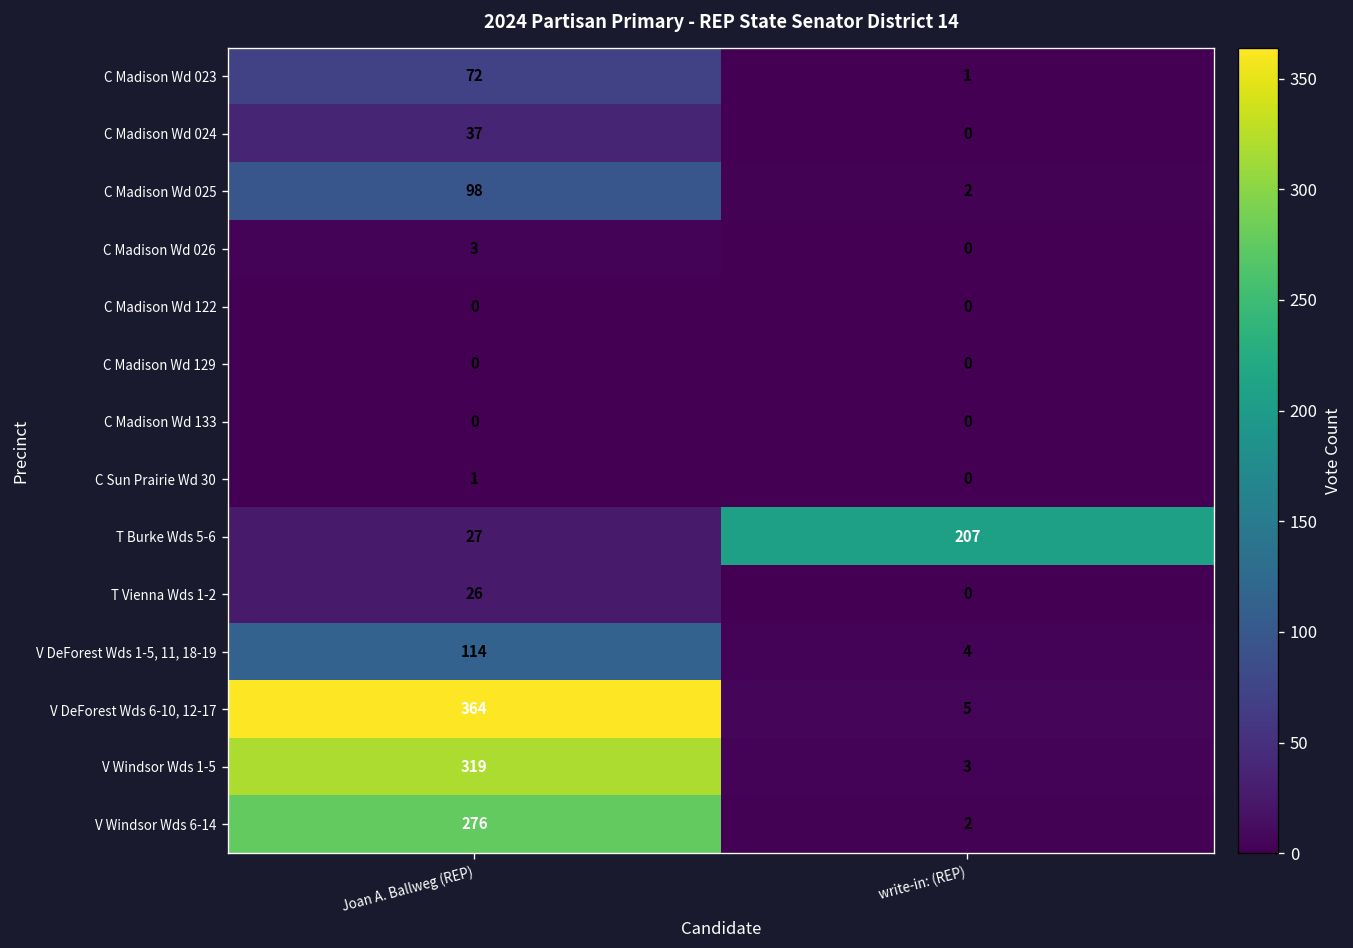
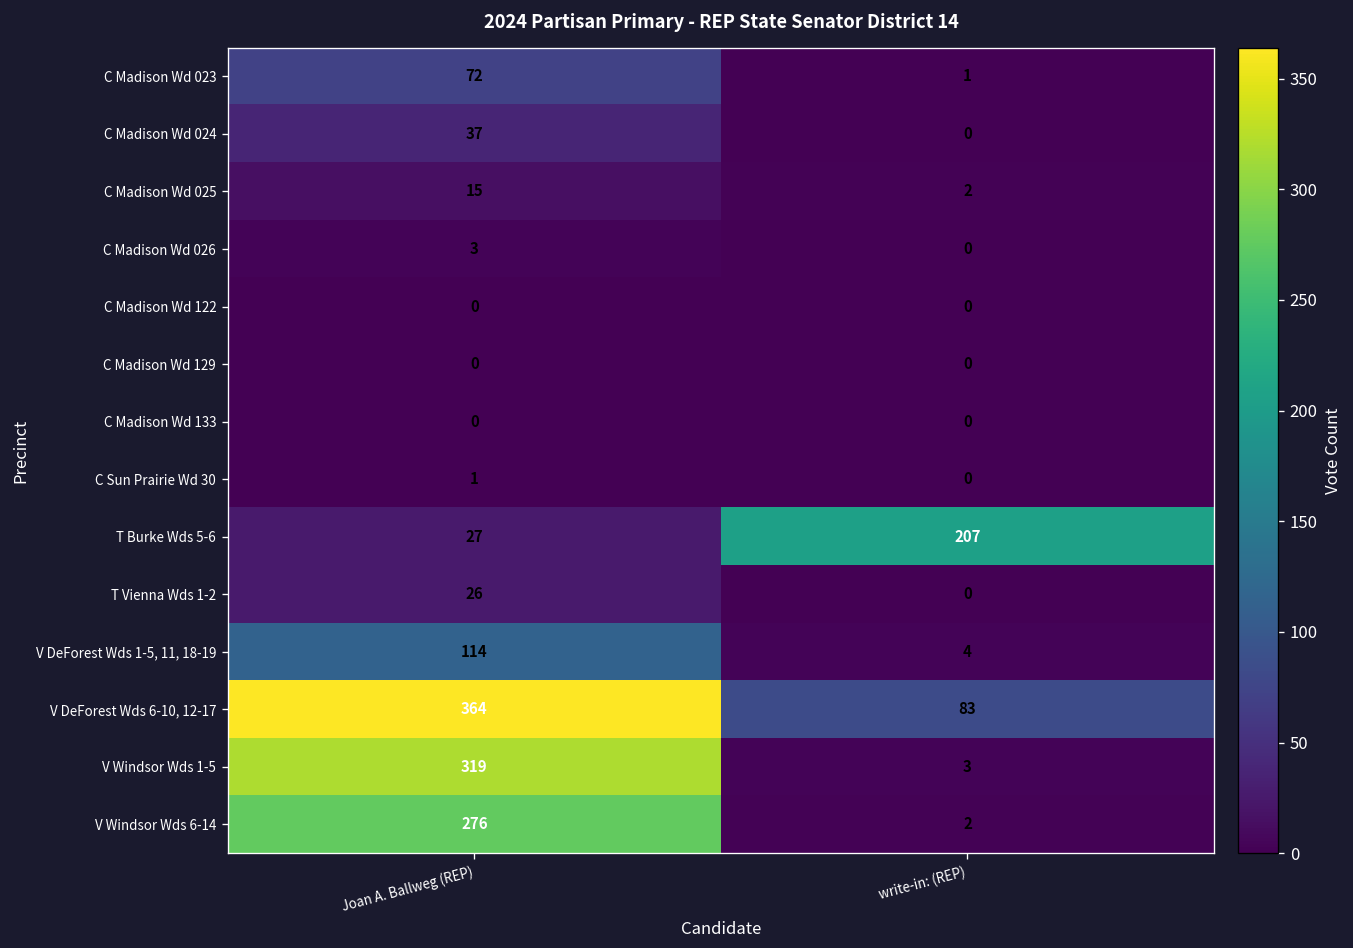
  {
    "C Madison Wd 023": {
      "Joan A. Ballweg (REP)": 72,
      "write-in: (REP)": 1
    },
    "C Madison Wd 024": {
      "Joan A. Ballweg (REP)": 37,
      "write-in: (REP)": 0
    },
    "C Madison Wd 025": {
-     "Joan A. Ballweg (REP)": 98,
+     "Joan A. Ballweg (REP)": 15,
      "write-in: (REP)": 2
    },
    "C Madison Wd 026": {
      "Joan A. Ballweg (REP)": 3,
      "write-in: (REP)": 0
    },
    "C Madison Wd 122": {
      "Joan A. Ballweg (REP)": 0,
      "write-in: (REP)": 0
    },
    "C Madison Wd 129": {
      "Joan A. Ballweg (REP)": 0,
      "write-in: (REP)": 0
    },
    "C Madison Wd 133": {
      "Joan A. Ballweg (REP)": 0,
      "write-in: (REP)": 0
    },
    "C Sun Prairie Wd 30": {
      "Joan A. Ballweg (REP)": 1,
      "write-in: (REP)": 0
    },
    "T Burke Wds 5-6": {
      "Joan A. Ballweg (REP)": 27,
      "write-in: (REP)": 207
    },
    "T Vienna Wds 1-2": {
      "Joan A. Ballweg (REP)": 26,
      "write-in: (REP)": 0
    },
    "V DeForest Wds 1-5, 11, 18-19": {
      "Joan A. Ballweg (REP)": 114,
      "write-in: (REP)": 4
    },
    "V DeForest Wds 6-10, 12-17": {
      "Joan A. Ballweg (REP)": 364,
-     "write-in: (REP)": 5
+     "write-in: (REP)": 83
    },
    "V Windsor Wds 1-5": {
      "Joan A. Ballweg (REP)": 319,
      "write-in: (REP)": 3
    },
    "V Windsor Wds 6-14": {
      "Joan A. Ballweg (REP)": 276,
      "write-in: (REP)": 2
    }
  }
